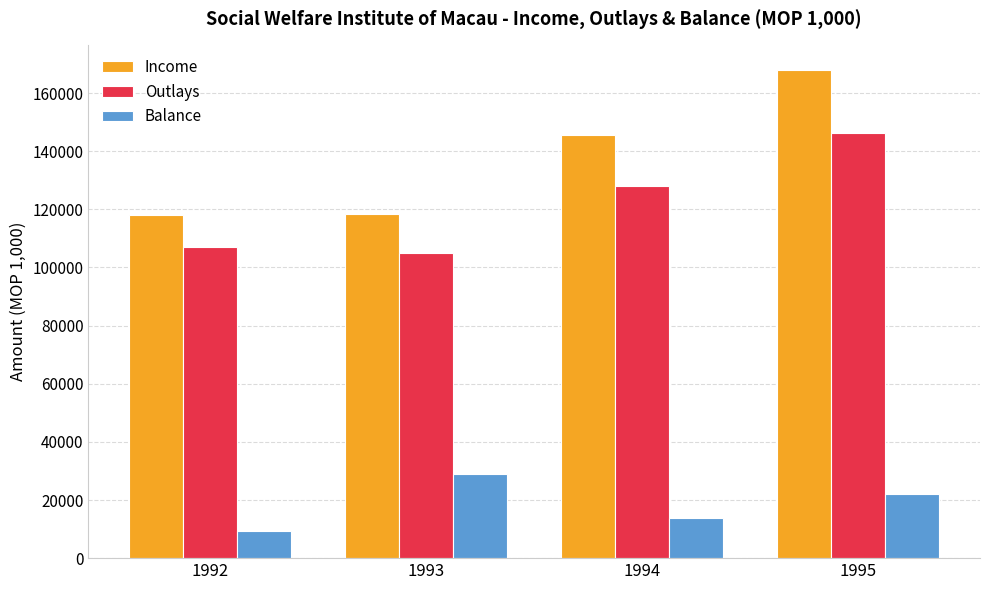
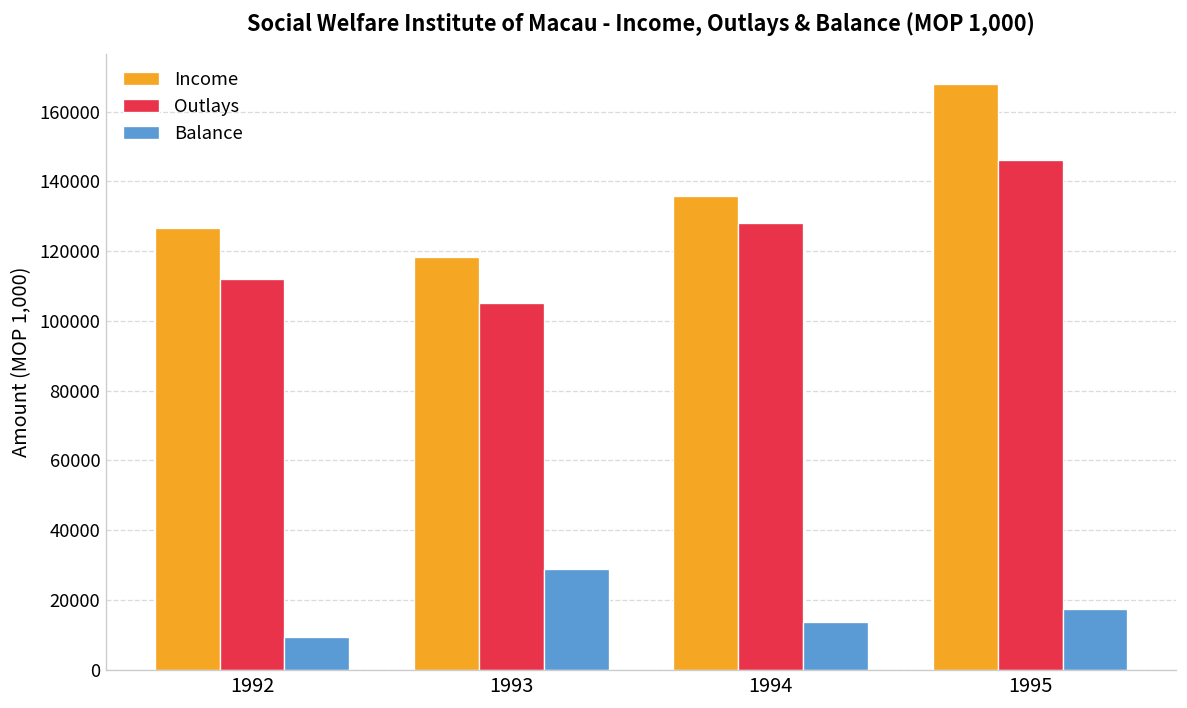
  {
    "Income": {
-     "1992": 118000,
+     "1992": 127000,
      "1993": 118000,
-     "1994": 146000,
+     "1994": 136000,
      "1995": 168000
    },
    "Outlays": {
-     "1992": 107000,
+     "1992": 112000,
      "1993": 105000,
      "1994": 128000,
      "1995": 146000
    },
    "Balance": {
      "1992": 9000,
      "1993": 29000,
      "1994": 14000,
-     "1995": 22000
+     "1995": 17000
    }
  }
